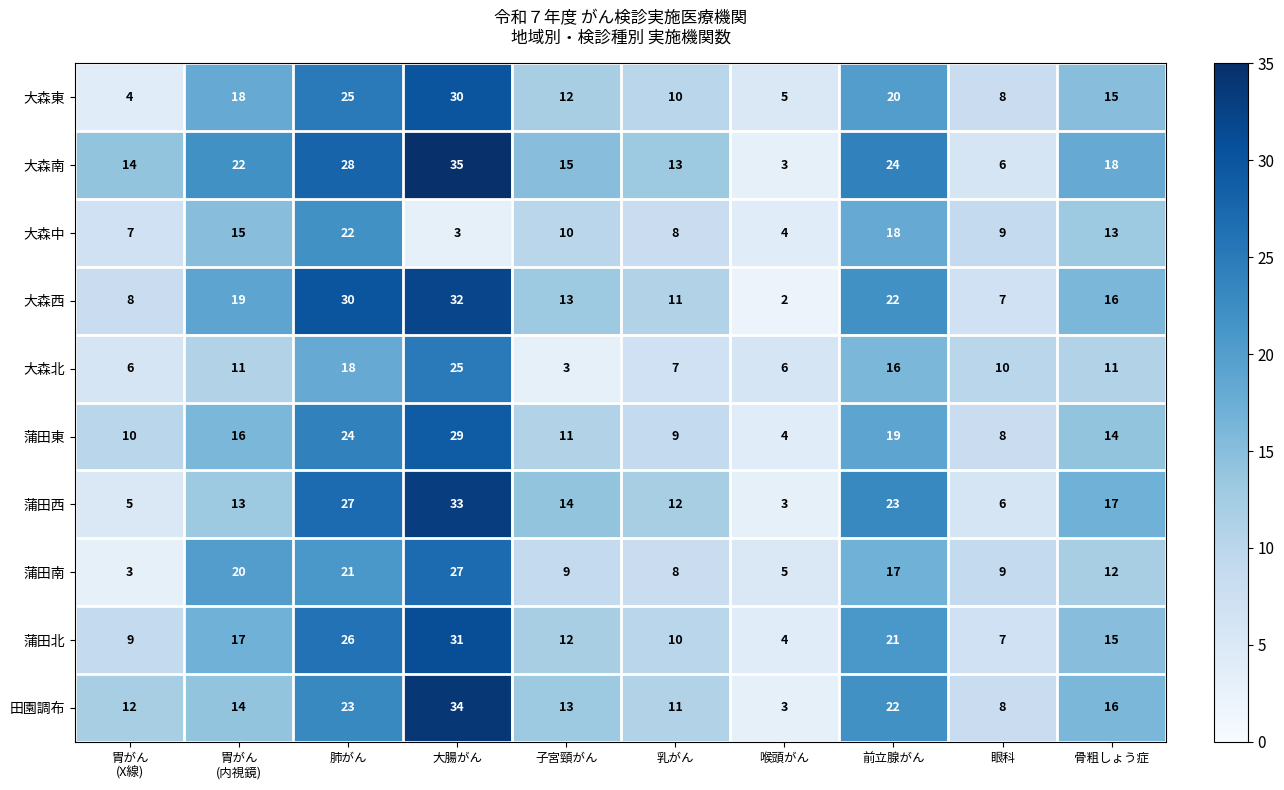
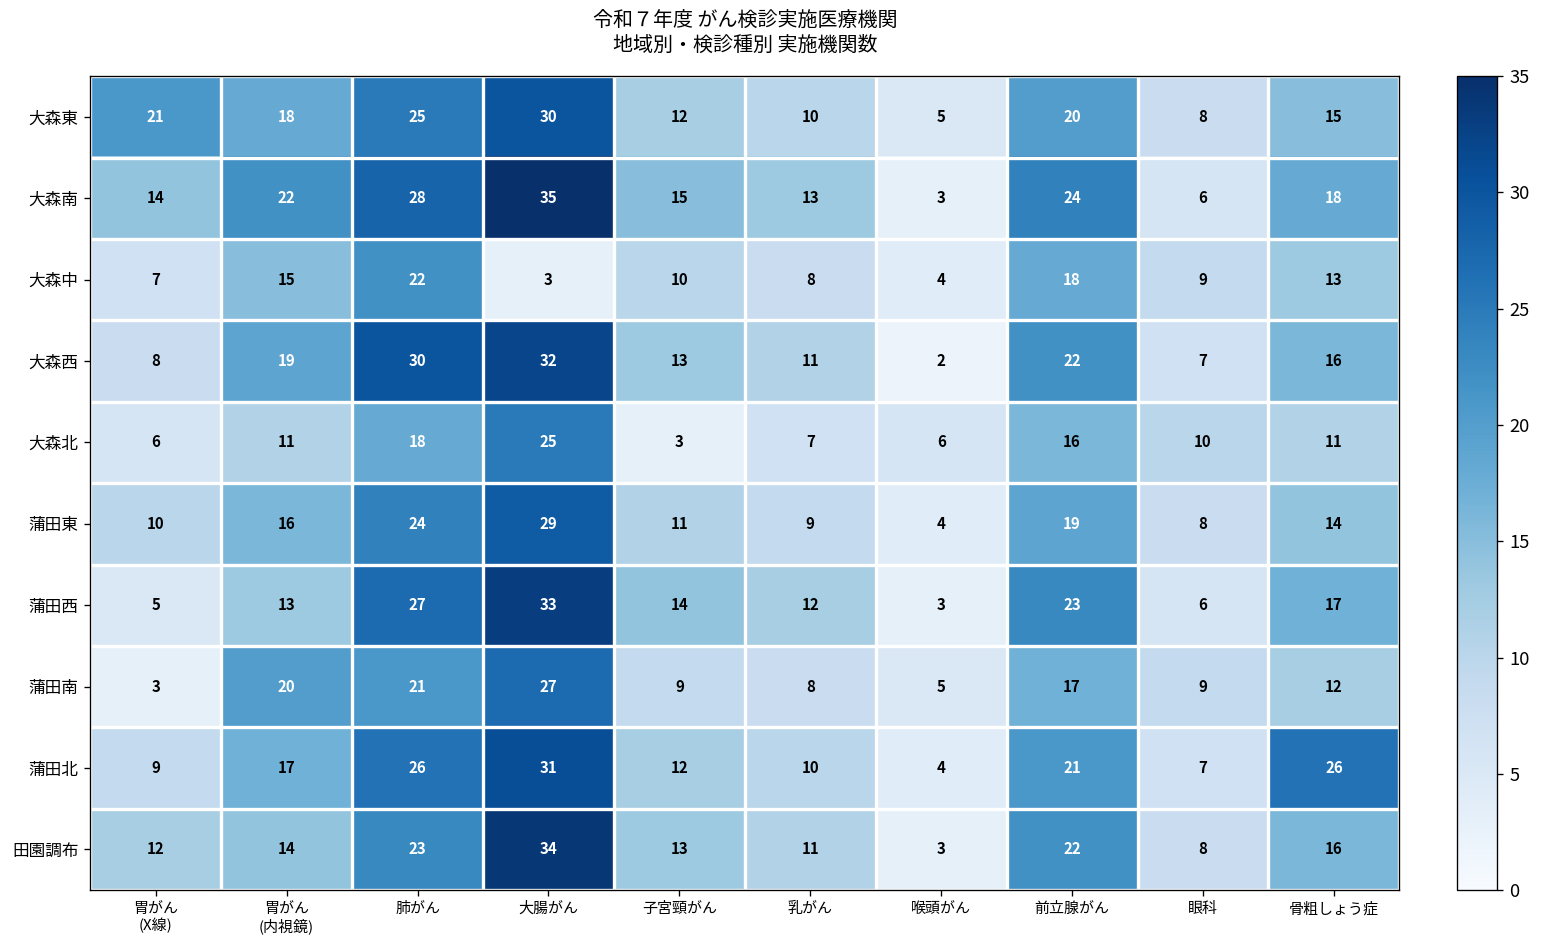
  {
    "大森東": {
-     "胃がん (X線)": 4,
+     "胃がん (X線)": 21,
      "胃がん (内視鏡)": 18,
      "肺がん": 25,
      "大腸がん": 30,
      "子宮頸がん": 12,
      "乳がん": 10,
      "喉頭がん": 5,
      "前立腺がん": 20,
      "眼科": 8,
      "骨粗しょう症": 15
    },
    "大森南": {
      "胃がん (X線)": 14,
      "胃がん (内視鏡)": 22,
      "肺がん": 28,
      "大腸がん": 35,
      "子宮頸がん": 15,
      "乳がん": 13,
      "喉頭がん": 3,
      "前立腺がん": 24,
      "眼科": 6,
      "骨粗しょう症": 18
    },
    "大森中": {
      "胃がん (X線)": 7,
      "胃がん (内視鏡)": 15,
      "肺がん": 22,
      "大腸がん": 3,
      "子宮頸がん": 10,
      "乳がん": 8,
      "喉頭がん": 4,
      "前立腺がん": 18,
      "眼科": 9,
      "骨粗しょう症": 13
    },
    "大森西": {
      "胃がん (X線)": 8,
      "胃がん (内視鏡)": 19,
      "肺がん": 30,
      "大腸がん": 32,
      "子宮頸がん": 13,
      "乳がん": 11,
      "喉頭がん": 2,
      "前立腺がん": 22,
      "眼科": 7,
      "骨粗しょう症": 16
    },
    "大森北": {
      "胃がん (X線)": 6,
      "胃がん (内視鏡)": 11,
      "肺がん": 18,
      "大腸がん": 25,
      "子宮頸がん": 3,
      "乳がん": 7,
      "喉頭がん": 6,
      "前立腺がん": 16,
      "眼科": 10,
      "骨粗しょう症": 11
    },
    "蒲田東": {
      "胃がん (X線)": 10,
      "胃がん (内視鏡)": 16,
      "肺がん": 24,
      "大腸がん": 29,
      "子宮頸がん": 11,
      "乳がん": 9,
      "喉頭がん": 4,
      "前立腺がん": 19,
      "眼科": 8,
      "骨粗しょう症": 14
    },
    "蒲田西": {
      "胃がん (X線)": 5,
      "胃がん (内視鏡)": 13,
      "肺がん": 27,
      "大腸がん": 33,
      "子宮頸がん": 14,
      "乳がん": 12,
      "喉頭がん": 3,
      "前立腺がん": 23,
      "眼科": 6,
      "骨粗しょう症": 17
    },
    "蒲田南": {
      "胃がん (X線)": 3,
      "胃がん (内視鏡)": 20,
      "肺がん": 21,
      "大腸がん": 27,
      "子宮頸がん": 9,
      "乳がん": 8,
      "喉頭がん": 5,
      "前立腺がん": 17,
      "眼科": 9,
      "骨粗しょう症": 12
    },
    "蒲田北": {
      "胃がん (X線)": 9,
      "胃がん (内視鏡)": 17,
      "肺がん": 26,
      "大腸がん": 31,
      "子宮頸がん": 12,
      "乳がん": 10,
      "喉頭がん": 4,
      "前立腺がん": 21,
      "眼科": 7,
-     "骨粗しょう症": 15
+     "骨粗しょう症": 26
    },
    "田園調布": {
      "胃がん (X線)": 12,
      "胃がん (内視鏡)": 14,
      "肺がん": 23,
      "大腸がん": 34,
      "子宮頸がん": 13,
      "乳がん": 11,
      "喉頭がん": 3,
      "前立腺がん": 22,
      "眼科": 8,
      "骨粗しょう症": 16
    }
  }
